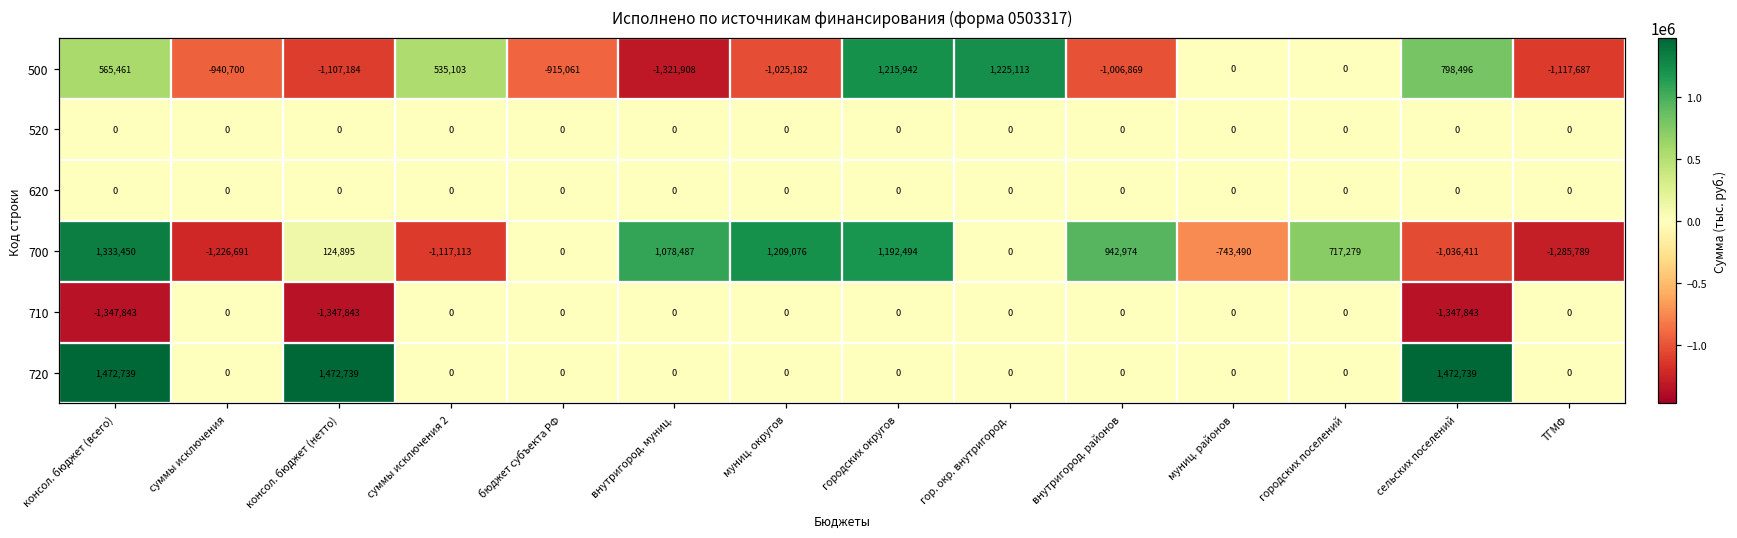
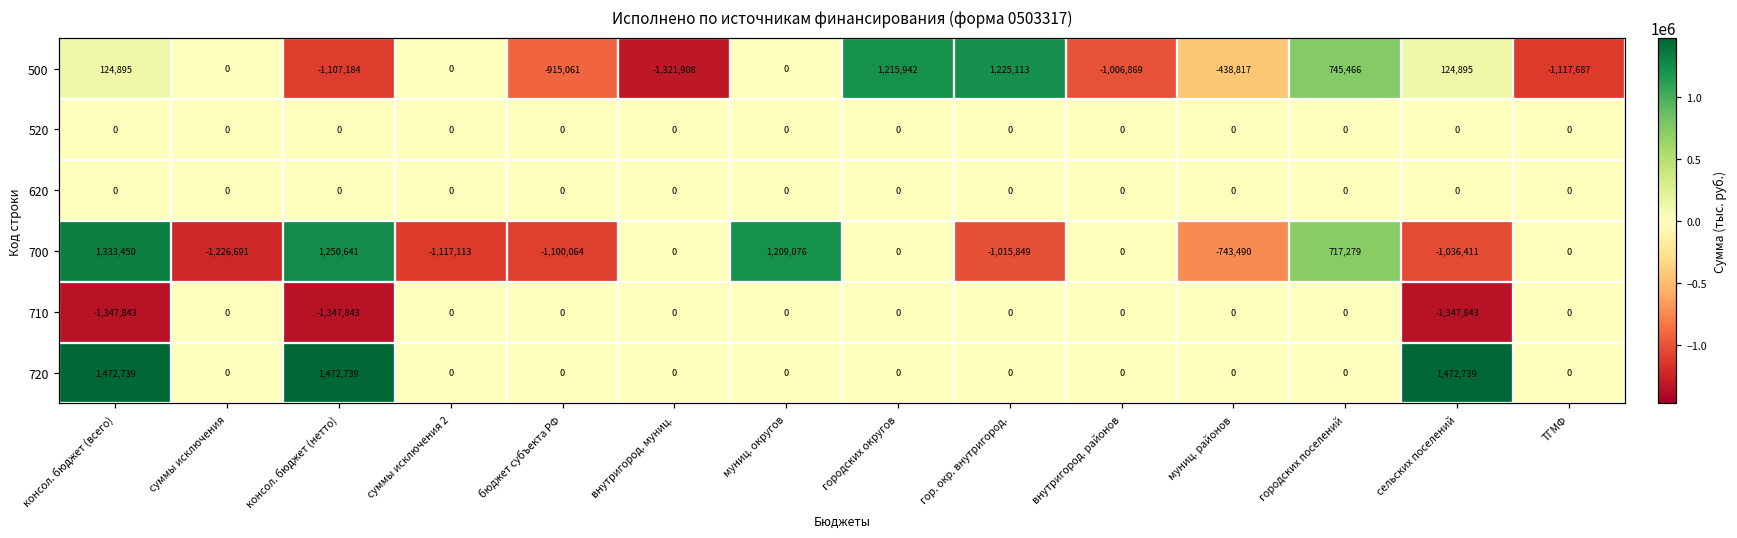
  {
    "500": {
-     "консол. бюджет (всего)": "565,461",
-     "суммы исключения": "-940,700",
+     "консол. бюджет (всего)": "124,895",
+     "суммы исключения": "0",
      "консол. бюджет (нетто)": "-1,107,184",
-     "суммы исключения 2": "535,103",
+     "суммы исключения 2": "0",
      "бюджет субъекта РФ": "-915,061",
      "внутригород. муниц.": "-1,321,908",
-     "муниц. округов": "-1,025,182",
+     "муниц. округов": "0",
      "городских округов": "1,215,942",
      "гор. окр. внутригород.": "1,225,113",
      "внутригород. районов": "-1,006,869",
-     "муниц. районов": "0",
-     "городских поселений": "0",
-     "сельских поселений": "798,496",
+     "муниц. районов": "-438,817",
+     "городских поселений": "745,466",
+     "сельских поселений": "124,895",
      "ТГМФ": "-1,117,687"
    },
    "520": {
      "консол. бюджет (всего)": "0",
      "суммы исключения": "0",
      "консол. бюджет (нетто)": "0",
      "суммы исключения 2": "0",
      "бюджет субъекта РФ": "0",
      "внутригород. муниц.": "0",
      "муниц. округов": "0",
      "городских округов": "0",
      "гор. окр. внутригород.": "0",
      "внутригород. районов": "0",
      "муниц. районов": "0",
      "городских поселений": "0",
      "сельских поселений": "0",
      "ТГМФ": "0"
    },
    "620": {
      "консол. бюджет (всего)": "0",
      "суммы исключения": "0",
      "консол. бюджет (нетто)": "0",
      "суммы исключения 2": "0",
      "бюджет субъекта РФ": "0",
      "внутригород. муниц.": "0",
      "муниц. округов": "0",
      "городских округов": "0",
      "гор. окр. внутригород.": "0",
      "внутригород. районов": "0",
      "муниц. районов": "0",
      "городских поселений": "0",
      "сельских поселений": "0",
      "ТГМФ": "0"
    },
    "700": {
      "консол. бюджет (всего)": "1,333,450",
      "суммы исключения": "-1,226,691",
-     "консол. бюджет (нетто)": "124,895",
+     "консол. бюджет (нетто)": "1,250,641",
      "суммы исключения 2": "-1,117,113",
-     "бюджет субъекта РФ": "0",
-     "внутригород. муниц.": "1,078,487",
+     "бюджет субъекта РФ": "-1,100,064",
+     "внутригород. муниц.": "0",
      "муниц. округов": "1,209,076",
-     "городских округов": "1,192,494",
-     "гор. окр. внутригород.": "0",
-     "внутригород. районов": "942,974",
+     "городских округов": "0",
+     "гор. окр. внутригород.": "-1,015,849",
+     "внутригород. районов": "0",
      "муниц. районов": "-743,490",
      "городских поселений": "717,279",
      "сельских поселений": "-1,036,411",
-     "ТГМФ": "-1,285,789"
+     "ТГМФ": "0"
    },
    "710": {
      "консол. бюджет (всего)": "-1,347,843",
      "суммы исключения": "0",
      "консол. бюджет (нетто)": "-1,347,843",
      "суммы исключения 2": "0",
      "бюджет субъекта РФ": "0",
      "внутригород. муниц.": "0",
      "муниц. округов": "0",
      "городских округов": "0",
      "гор. окр. внутригород.": "0",
      "внутригород. районов": "0",
      "муниц. районов": "0",
      "городских поселений": "0",
      "сельских поселений": "-1,347,843",
      "ТГМФ": "0"
    },
    "720": {
      "консол. бюджет (всего)": "1,472,739",
      "суммы исключения": "0",
      "консол. бюджет (нетто)": "1,472,739",
      "суммы исключения 2": "0",
      "бюджет субъекта РФ": "0",
      "внутригород. муниц.": "0",
      "муниц. округов": "0",
      "городских округов": "0",
      "гор. окр. внутригород.": "0",
      "внутригород. районов": "0",
      "муниц. районов": "0",
      "городских поселений": "0",
      "сельских поселений": "1,472,739",
      "ТГМФ": "0"
    }
  }
